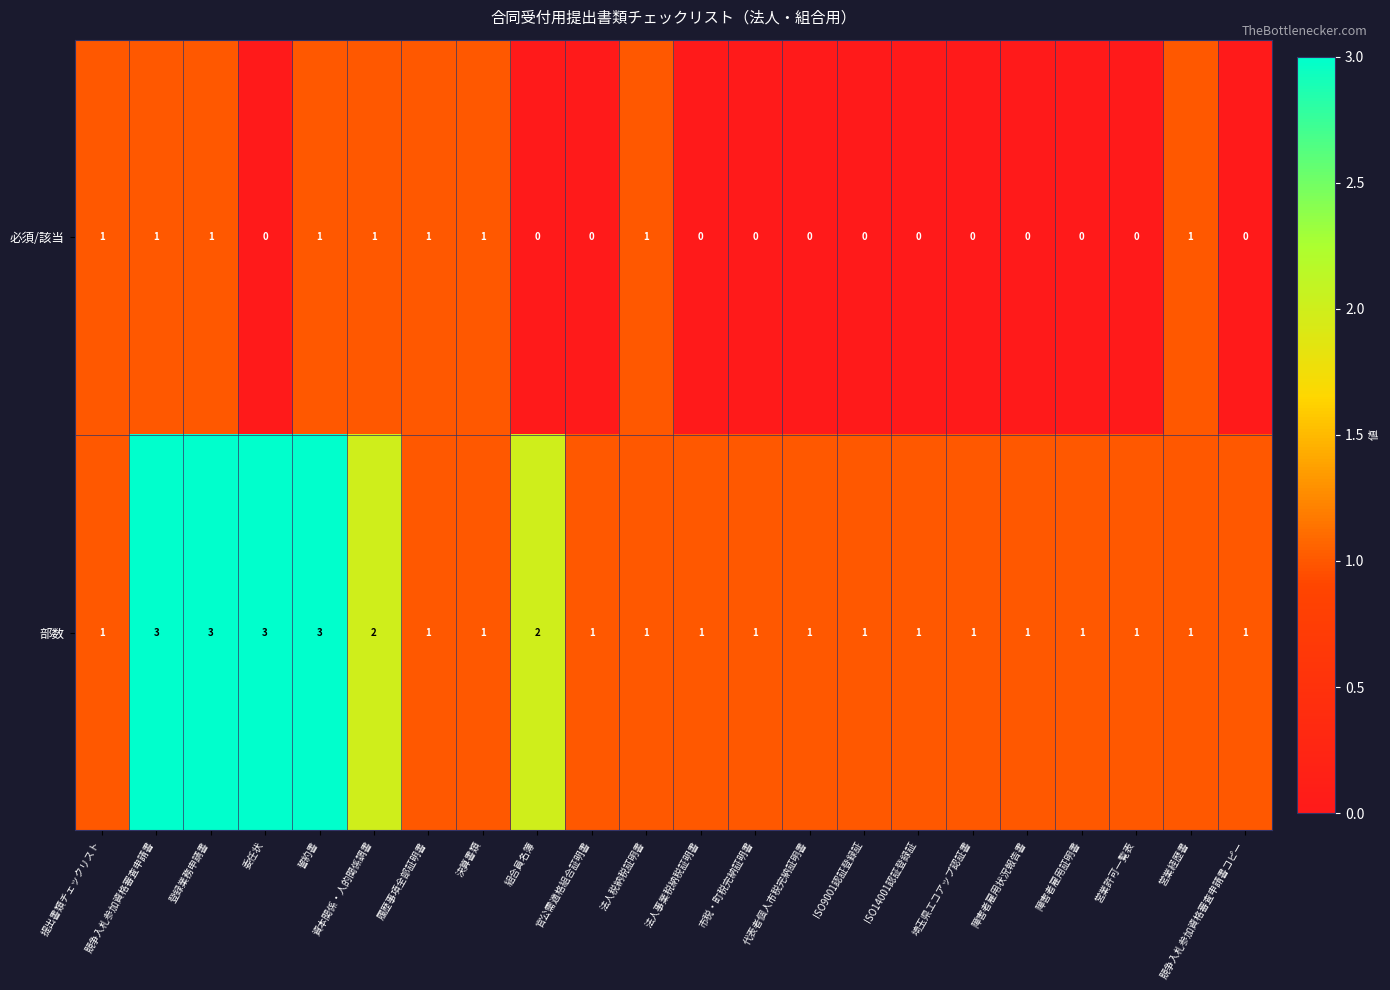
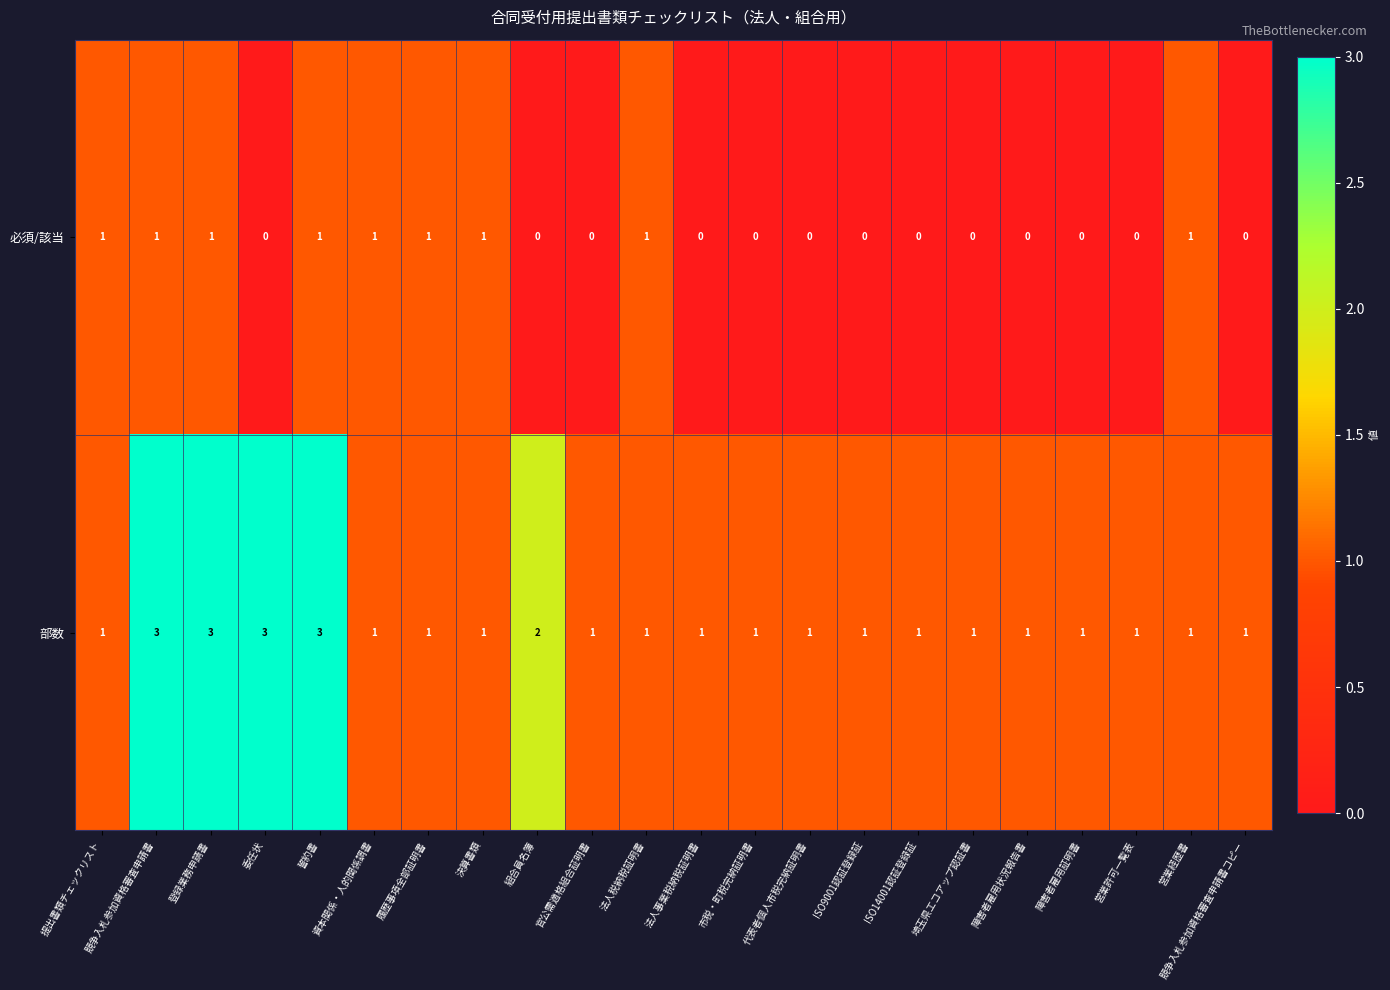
  {
    "必須/該当": {
      "提出書類チェックリスト": 1,
      "競争入札参加資格審査申請書": 1,
      "登録業務申請書": 1,
      "委任状": 0,
      "誓約書": 1,
      "資本関係・人的関係調書": 1,
      "履歴事項全部証明書": 1,
      "決算書類": 1,
      "組合員名簿": 0,
      "官公需適格組合証明書": 0,
      "法人税納税証明書": 1,
      "法人事業税納税証明書": 0,
      "市税・町税完納証明書": 0,
      "代表者個人市税完納証明書": 0,
      "ISO9001認証登録証": 0,
      "ISO14001認証登録証": 0,
      "埼玉県エコアップ認証書": 0,
      "障害者雇用状況報告書": 0,
      "障害者雇用証明書": 0,
      "営業許可一覧表": 0,
      "営業経歴書": 1,
      "競争入札参加資格審査申請書コピー": 0
    },
    "部数": {
      "提出書類チェックリスト": 1,
      "競争入札参加資格審査申請書": 3,
      "登録業務申請書": 3,
      "委任状": 3,
      "誓約書": 3,
-     "資本関係・人的関係調書": 2,
+     "資本関係・人的関係調書": 1,
      "履歴事項全部証明書": 1,
      "決算書類": 1,
      "組合員名簿": 2,
      "官公需適格組合証明書": 1,
      "法人税納税証明書": 1,
      "法人事業税納税証明書": 1,
      "市税・町税完納証明書": 1,
      "代表者個人市税完納証明書": 1,
      "ISO9001認証登録証": 1,
      "ISO14001認証登録証": 1,
      "埼玉県エコアップ認証書": 1,
      "障害者雇用状況報告書": 1,
      "障害者雇用証明書": 1,
      "営業許可一覧表": 1,
      "営業経歴書": 1,
      "競争入札参加資格審査申請書コピー": 1
    }
  }
